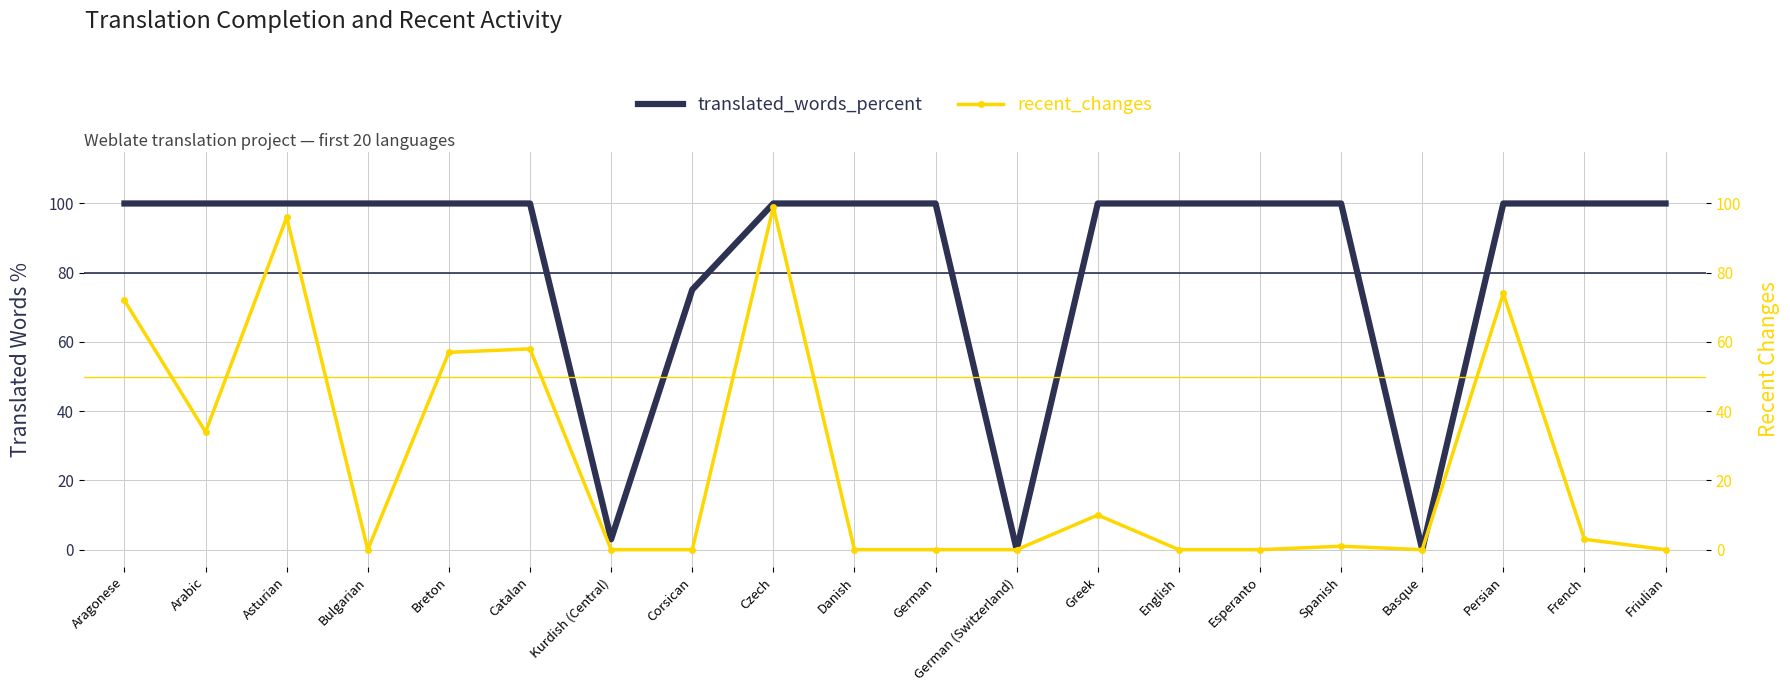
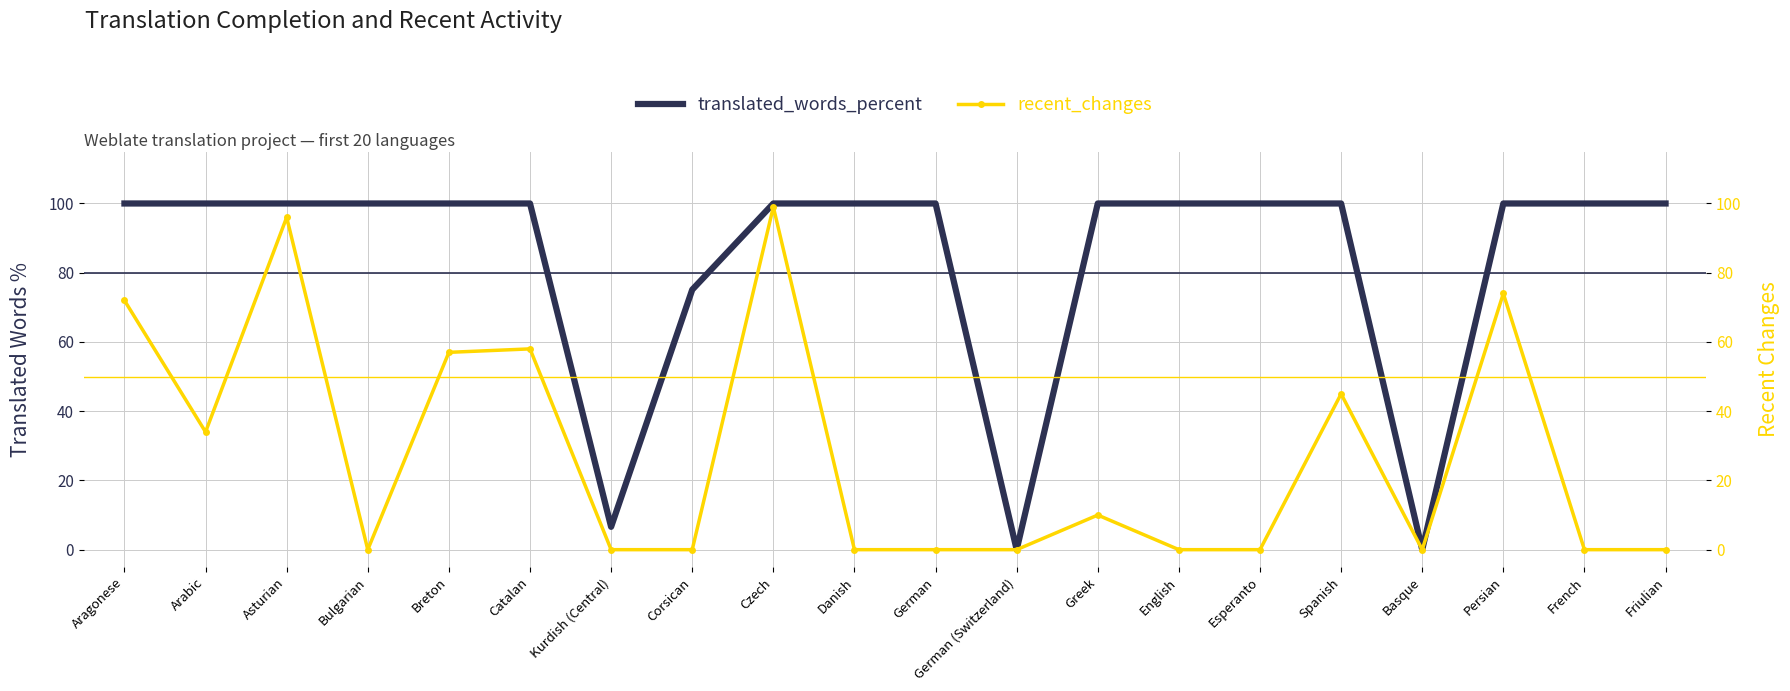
  {
    "translated_words_percent": {
      "Aragonese": 100,
      "Arabic": 100,
      "Asturian": 100,
      "Bulgarian": 100,
      "Breton": 100,
      "Catalan": 100,
-     "Kurdish (Central)": 3,
+     "Kurdish (Central)": 7,
      "Corsican": 75,
      "Czech": 100,
      "Danish": 100,
      "German": 100,
      "German (Switzerland)": 0,
      "Greek": 100,
      "English": 100,
      "Esperanto": 100,
      "Spanish": 100,
      "Basque": 0,
      "Persian": 100,
      "French": 100,
      "Friulian": 100
    },
    "recent_changes": {
      "Aragonese": 72,
      "Arabic": 34,
      "Asturian": 96,
      "Bulgarian": 0,
      "Breton": 57,
      "Catalan": 58,
      "Kurdish (Central)": 0,
      "Corsican": 0,
      "Czech": 99,
      "Danish": 0,
      "German": 0,
      "German (Switzerland)": 0,
      "Greek": 10,
      "English": 0,
      "Esperanto": 0,
-     "Spanish": 1,
+     "Spanish": 45,
      "Basque": 0,
      "Persian": 74,
-     "French": 3,
+     "French": 0,
      "Friulian": 0
    }
  }
